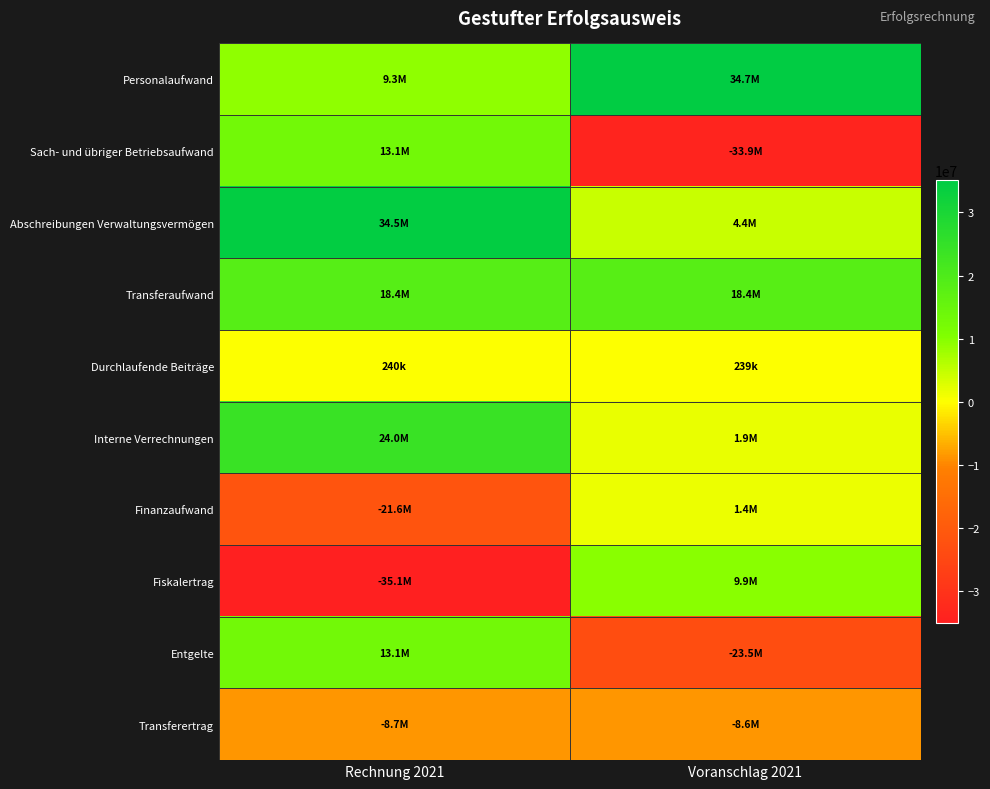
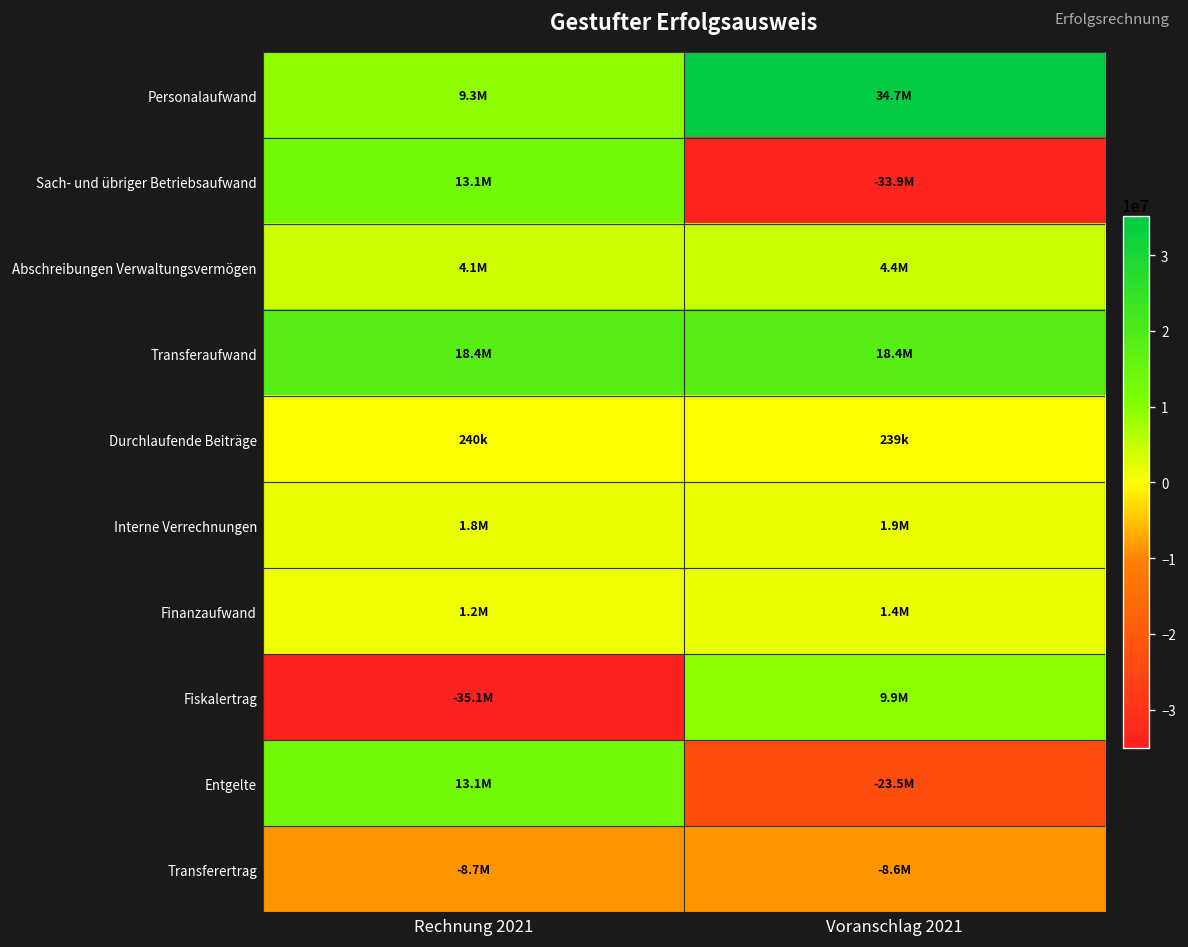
  {
    "Personalaufwand": {
      "Rechnung 2021": "9.3M",
      "Voranschlag 2021": "34.7M"
    },
    "Sach- und übriger Betriebsaufwand": {
      "Rechnung 2021": "13.1M",
      "Voranschlag 2021": "-33.9M"
    },
    "Abschreibungen Verwaltungsvermögen": {
-     "Rechnung 2021": "34.5M",
+     "Rechnung 2021": "4.1M",
      "Voranschlag 2021": "4.4M"
    },
    "Transferaufwand": {
      "Rechnung 2021": "18.4M",
      "Voranschlag 2021": "18.4M"
    },
    "Durchlaufende Beiträge": {
      "Rechnung 2021": "240k",
      "Voranschlag 2021": "239k"
    },
    "Interne Verrechnungen": {
-     "Rechnung 2021": "24.0M",
+     "Rechnung 2021": "1.8M",
      "Voranschlag 2021": "1.9M"
    },
    "Finanzaufwand": {
-     "Rechnung 2021": "-21.6M",
+     "Rechnung 2021": "1.2M",
      "Voranschlag 2021": "1.4M"
    },
    "Fiskalertrag": {
      "Rechnung 2021": "-35.1M",
      "Voranschlag 2021": "9.9M"
    },
    "Entgelte": {
      "Rechnung 2021": "13.1M",
      "Voranschlag 2021": "-23.5M"
    },
    "Transferertrag": {
      "Rechnung 2021": "-8.7M",
      "Voranschlag 2021": "-8.6M"
    }
  }
